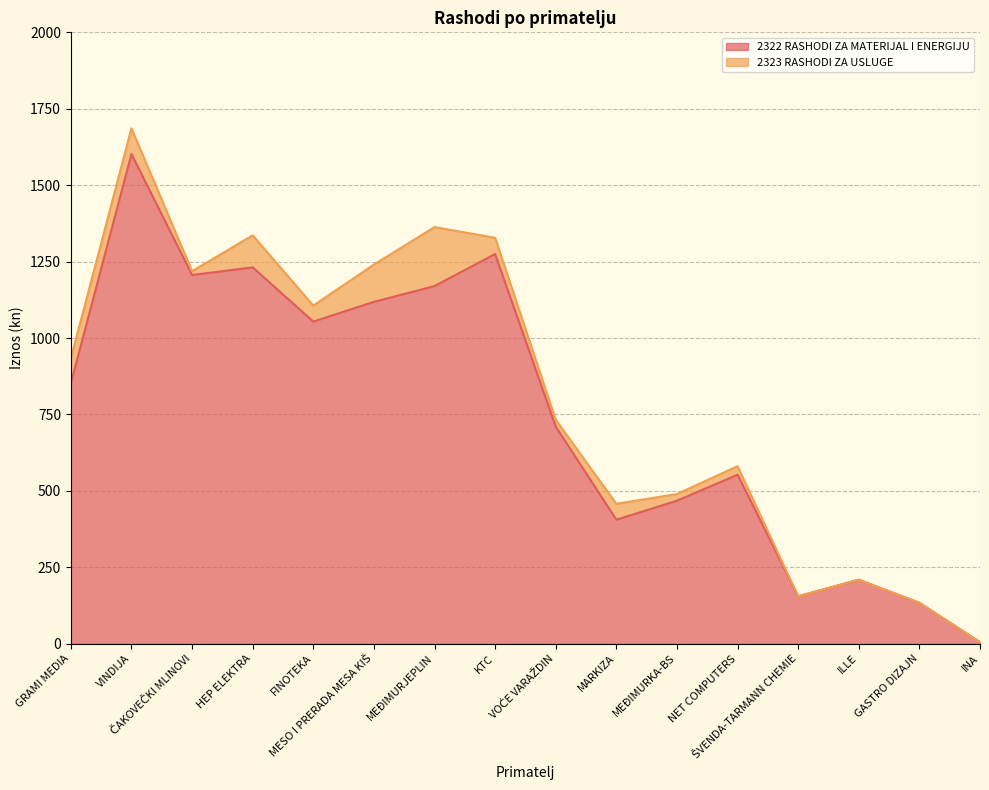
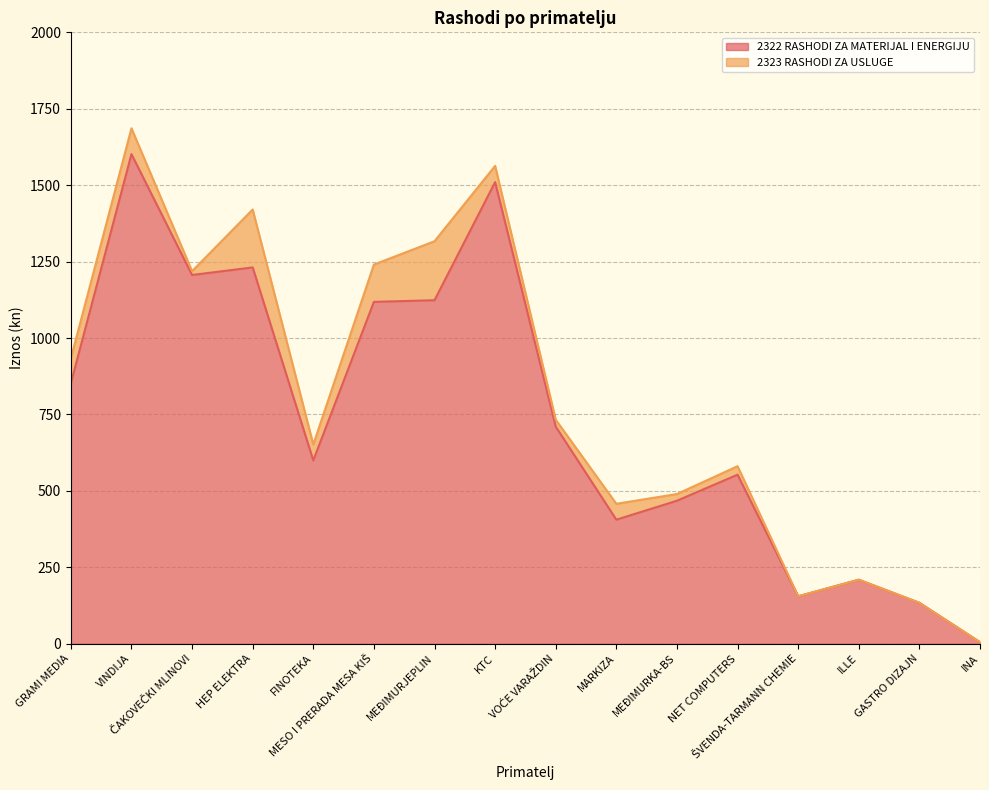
  {
    "2322 RASHODI ZA MATERIJAL I ENERGIJU": {
      "GRAMI MEDIA": 850,
      "VINDIJA": 1600,
      "ČAKOVEČKI MLINOVI": 1210,
      "HEP ELEKTRA": 1230,
-     "FINOTEKA": 1050,
+     "FINOTEKA": 600,
      "MESO I PRERADA MESA KIŠ": 1120,
-     "MEĐIMURJEPLIN": 1170,
-     "KTC": 1270,
+     "MEĐIMURJEPLIN": 1120,
+     "KTC": 1510,
      "VOĆE VARAŽDIN": 710,
      "MARKIZA": 410,
      "MEĐIMURKA-BS": 470,
      "NET COMPUTERS": 550
    },
    "2323 RASHODI ZA USLUGE": {
      "GRAMI MEDIA": 80,
      "VINDIJA": 80,
      "ČAKOVEČKI MLINOVI": 10,
-     "HEP ELEKTRA": 100,
+     "HEP ELEKTRA": 190,
      "FINOTEKA": 50,
      "MESO I PRERADA MESA KIŠ": 120,
      "MEĐIMURJEPLIN": 190,
      "KTC": 50,
      "VOĆE VARAŽDIN": 20,
      "MARKIZA": 50,
      "MEĐIMURKA-BS": 20,
      "NET COMPUTERS": 30
    }
  }
